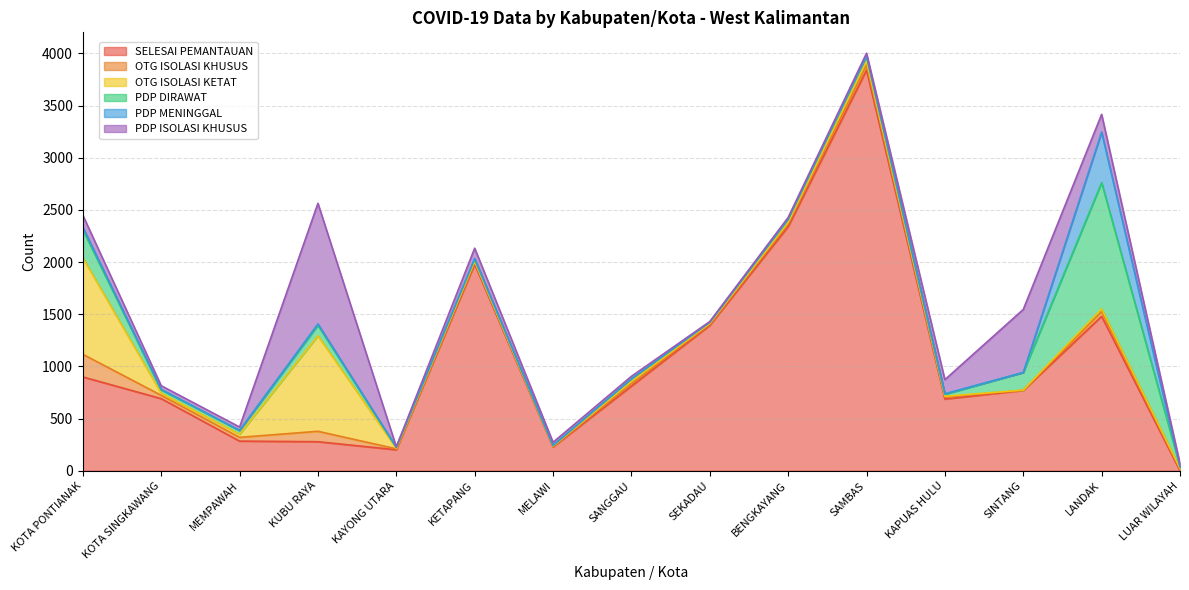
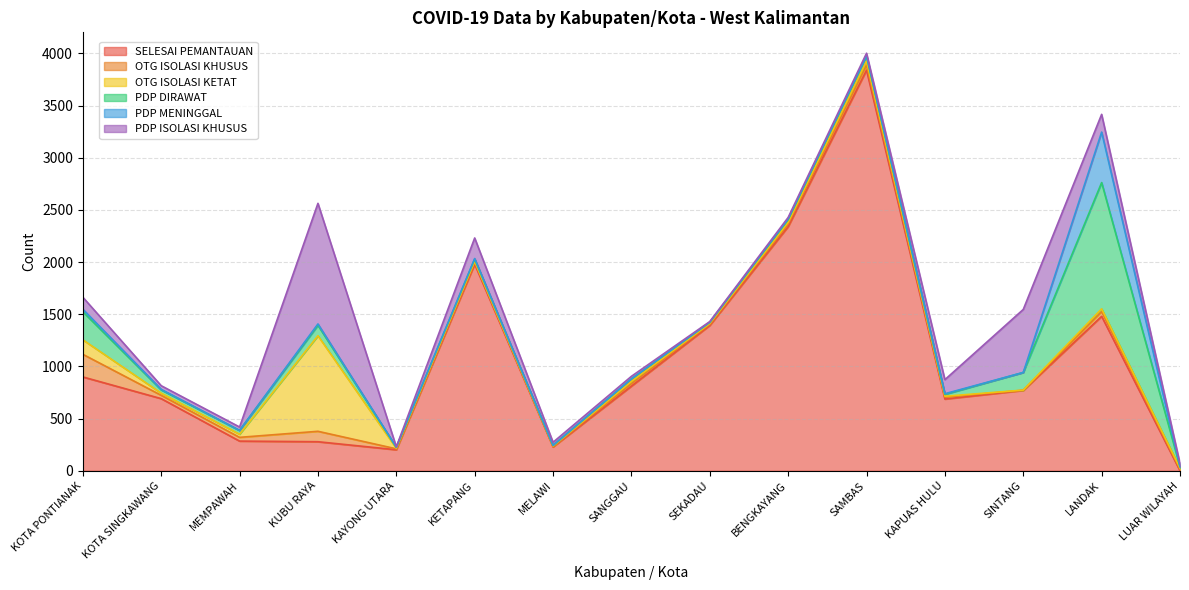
  {
    "OTG ISOLASI KETAT": {
-     "KOTA PONTIANAK": 930,
+     "KOTA PONTIANAK": 140,
      "MEMPAWAH": 30,
      "KUBU RAYA": 920,
      "SAMBAS": 40,
      "LANDAK": 30
    },
    "PDP DIRAWAT": {
      "LANDAK": 1210
    },
    "PDP MENINGGAL": {
      "LANDAK": 480
    },
    "PDP ISOLASI KHUSUS": {
      "KOTA PONTIANAK": 120,
      "KOTA SINGKAWANG": 40,
      "MEMPAWAH": 30,
      "KUBU RAYA": 1160,
-     "KETAPANG": 100,
+     "KETAPANG": 200,
      "MELAWI": 30,
      "SANGGAU": 30,
      "KAPUAS HULU": 140,
      "SINTANG": 600,
      "LANDAK": 170,
      "LUAR WILAYAH": 30
    }
  }
